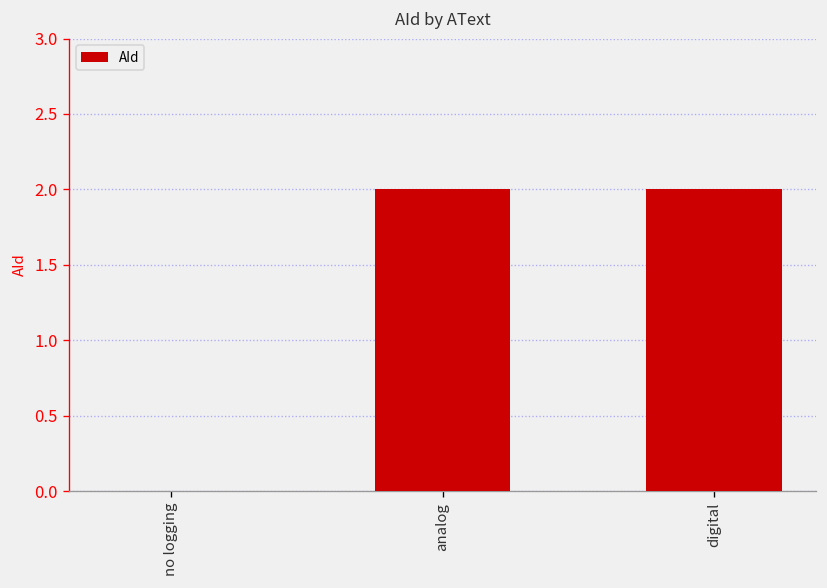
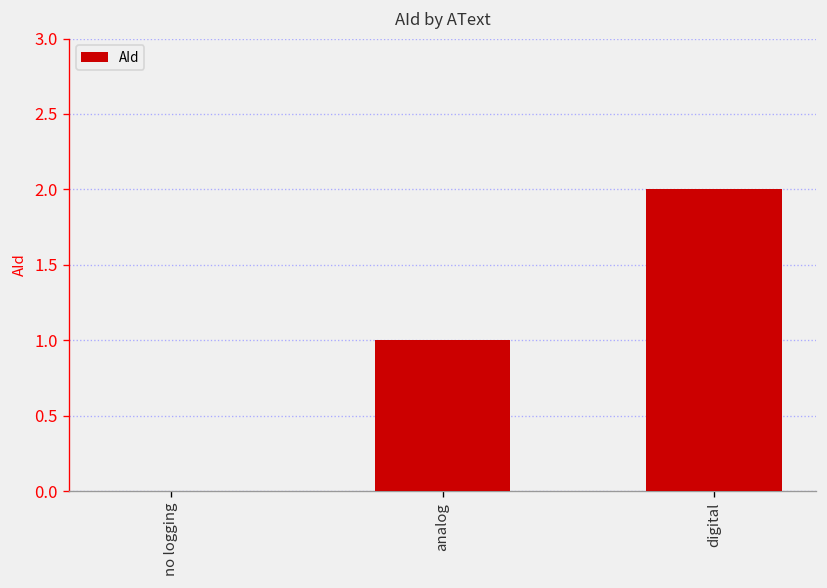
  {
    "no logging": 0,
-   "analog": 2,
+   "analog": 1,
    "digital": 2
  }
